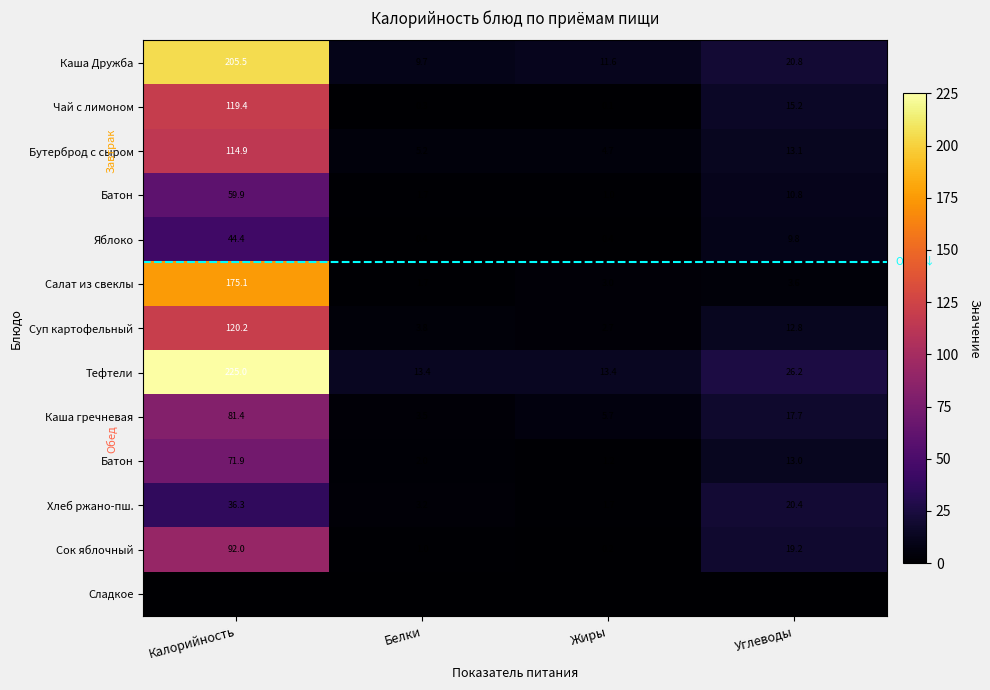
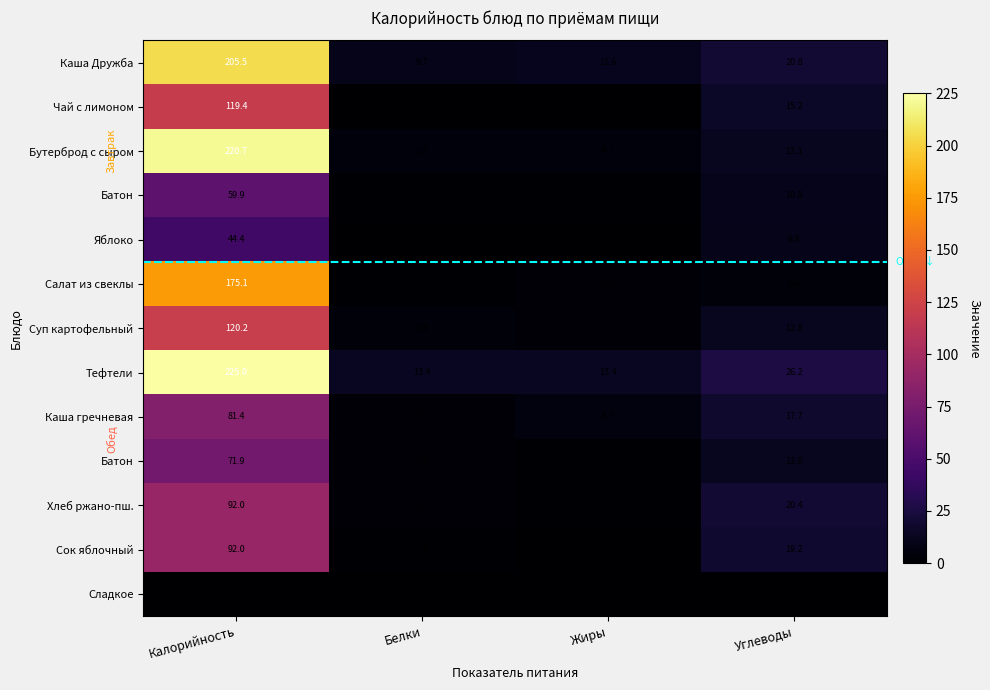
  {
    "Каша Дружба": {
      "Калорийность": 205.5,
      "Углеводы": 20.8
    },
    "Чай с лимоном": {
      "Калорийность": 119.4
    },
    "Бутерброд с сыром": {
-     "Калорийность": 114.9
+     "Калорийность": 220.7
    },
    "Яблоко": {
      "Калорийность": 44.4
    },
    "Салат из свеклы": {
      "Калорийность": 175.1
    },
    "Суп картофельный": {
      "Калорийность": 120.2
    },
    "Тефтели": {
      "Калорийность": 225.0,
      "Углеводы": 26.2
    },
    "Каша гречневая": {
      "Калорийность": 81.4
    },
    "Хлеб ржано-пш.": {
-     "Калорийность": 36.3,
+     "Калорийность": 92.0,
      "Углеводы": 20.4
    },
    "Сок яблочный": {
      "Калорийность": 92.0
    }
  }
